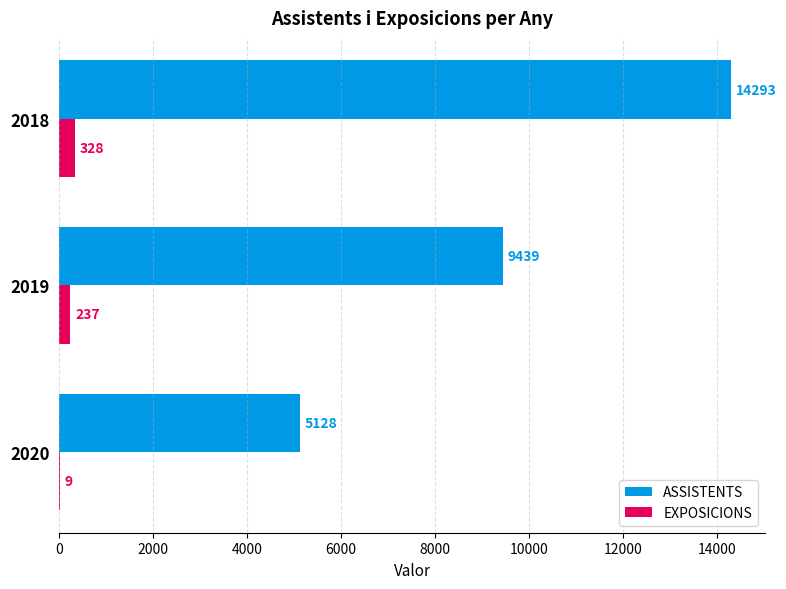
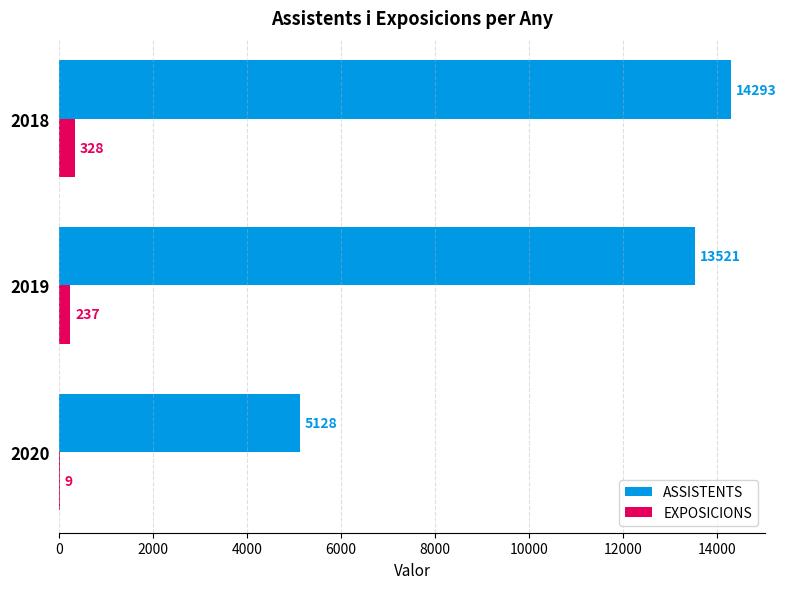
  {
    "ASSISTENTS": {
      "2018": 14293,
-     "2019": 9439,
+     "2019": 13521,
      "2020": 5128
    },
    "EXPOSICIONS": {
      "2018": 328,
      "2019": 237,
      "2020": 9
    }
  }
